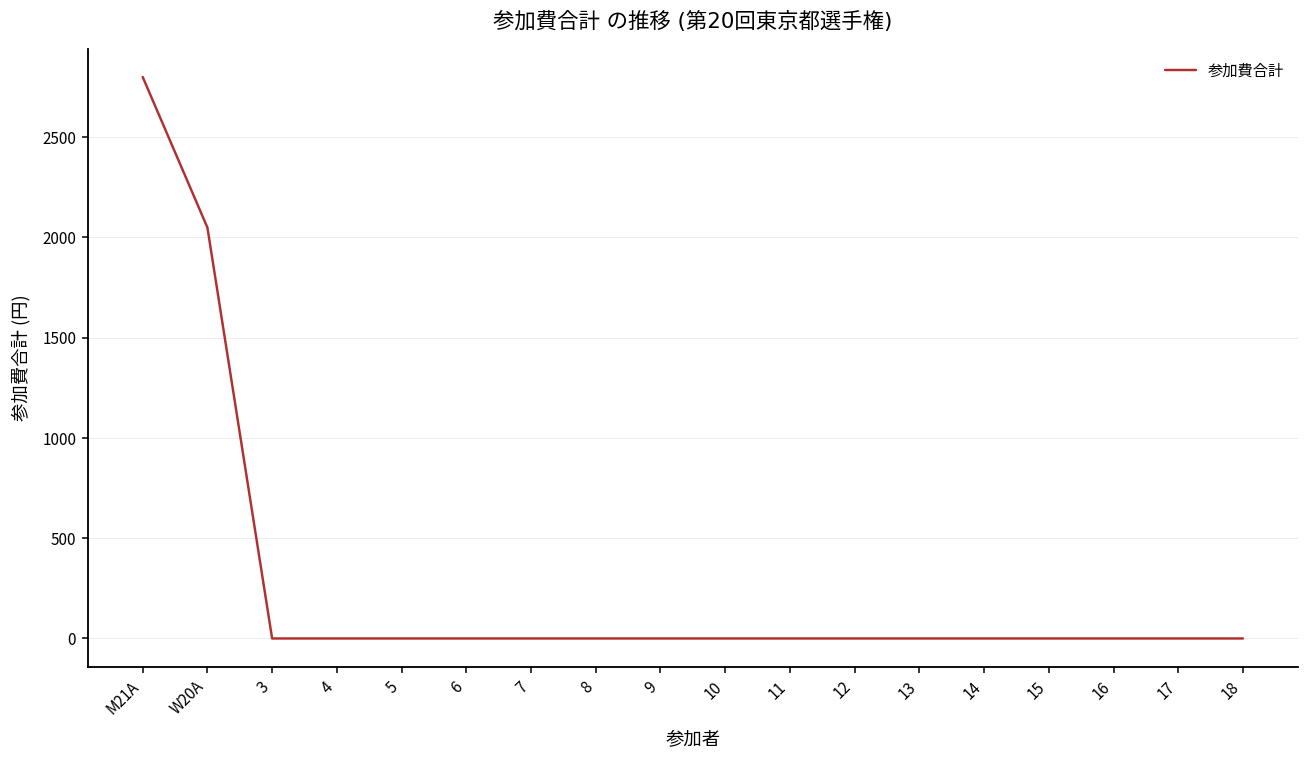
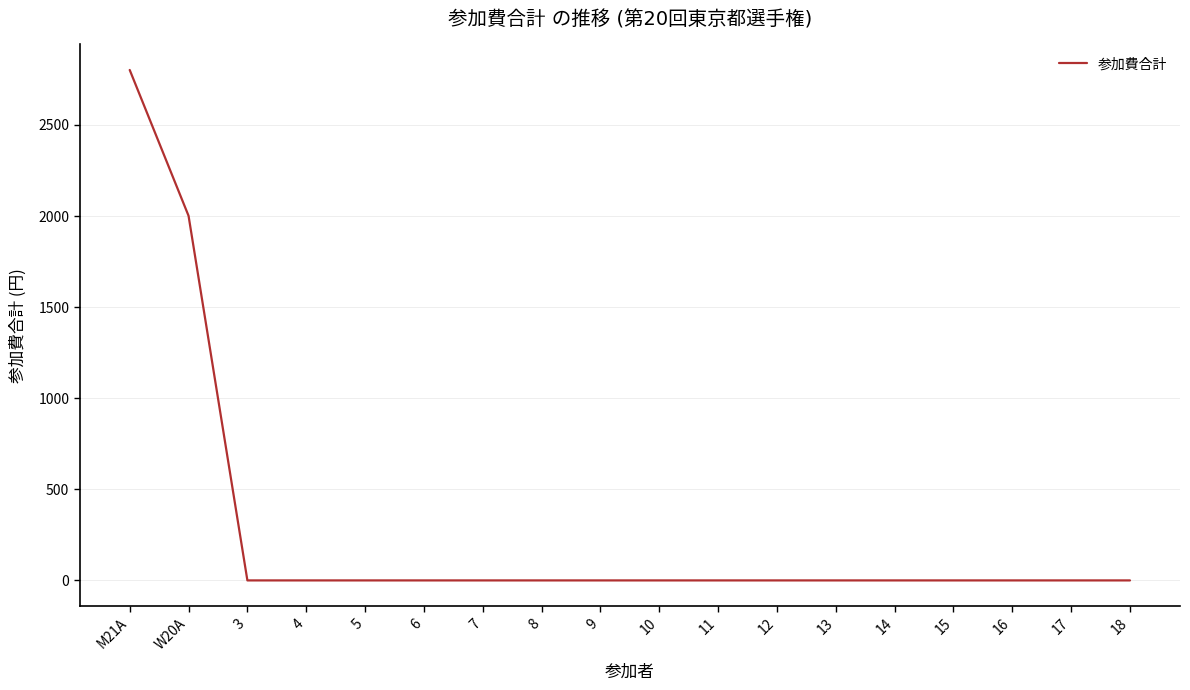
  {
    "M21A": 2800,
-   "W20A": 2050,
+   "W20A": 2000,
    "3": 0,
    "4": 0,
    "5": 0,
    "6": 0,
    "7": 0,
    "8": 0,
    "9": 0,
    "10": 0,
    "11": 0,
    "12": 0,
    "13": 0,
    "14": 0,
    "15": 0,
    "16": 0,
    "17": 0,
    "18": 0
  }
